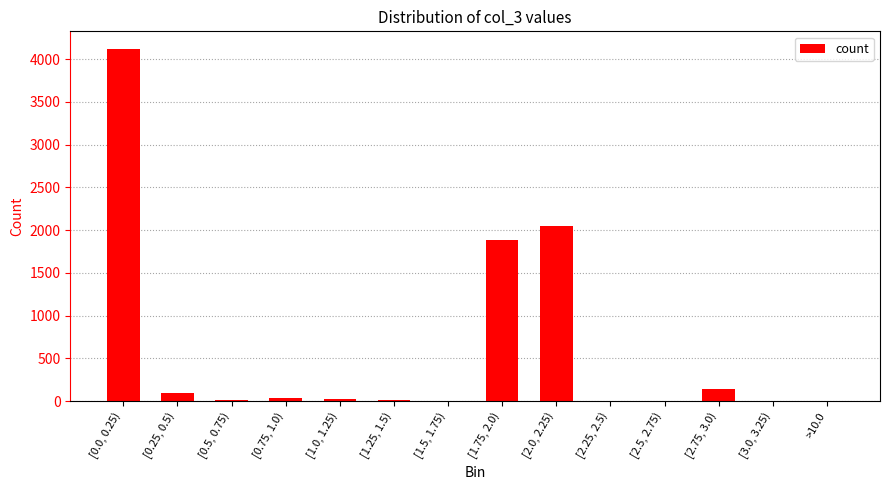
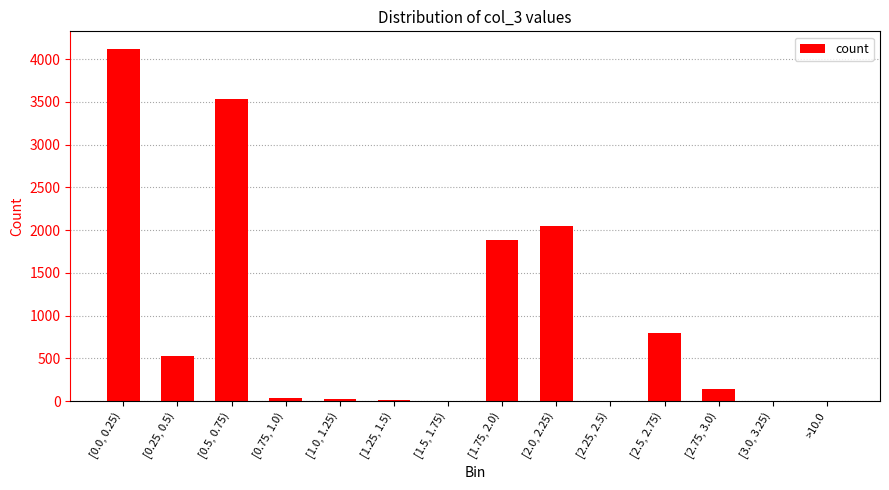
  {
    "[0.0, 0.25)": 4100,
-   "[0.25, 0.5)": 100,
-   "[0.5, 0.75)": 0,
+   "[0.25, 0.5)": 500,
+   "[0.5, 0.75)": 3500,
    "[0.75, 1.0)": 0,
    "[1.75, 2.0)": 1900,
    "[2.0, 2.25)": 2100,
-   "[2.5, 2.75)": 0,
+   "[2.5, 2.75)": 800,
    "[2.75, 3.0)": 100,
    "[3.0, 3.25)": 0
  }
